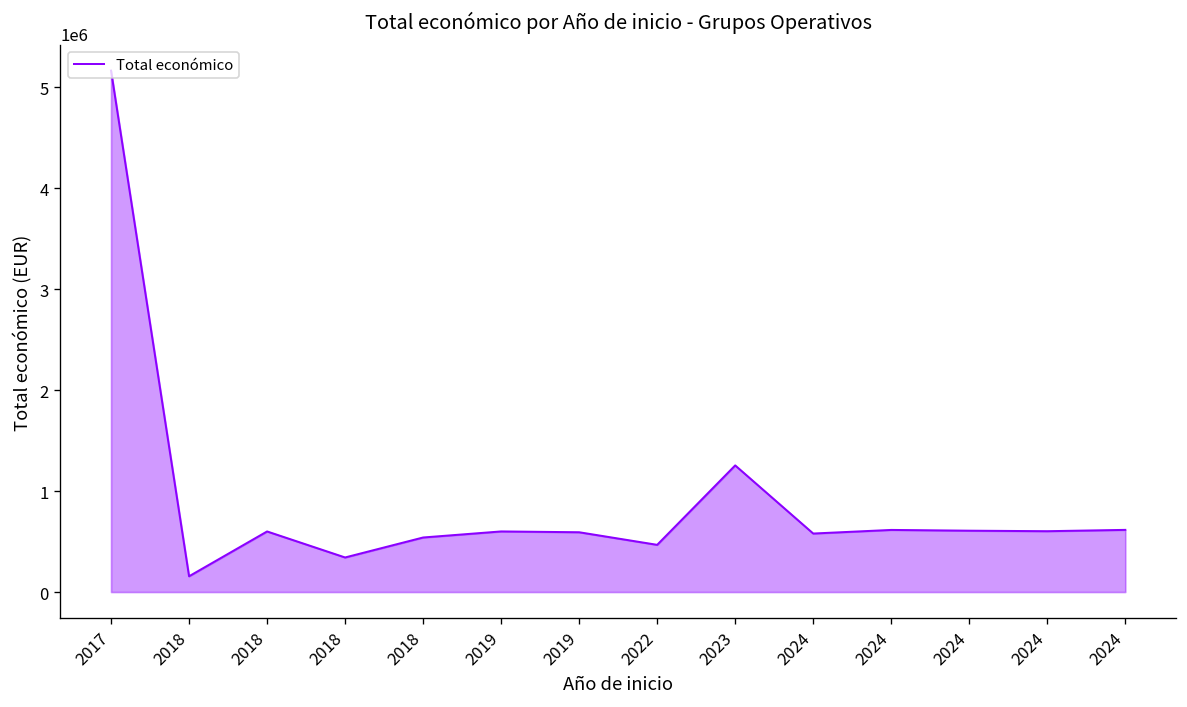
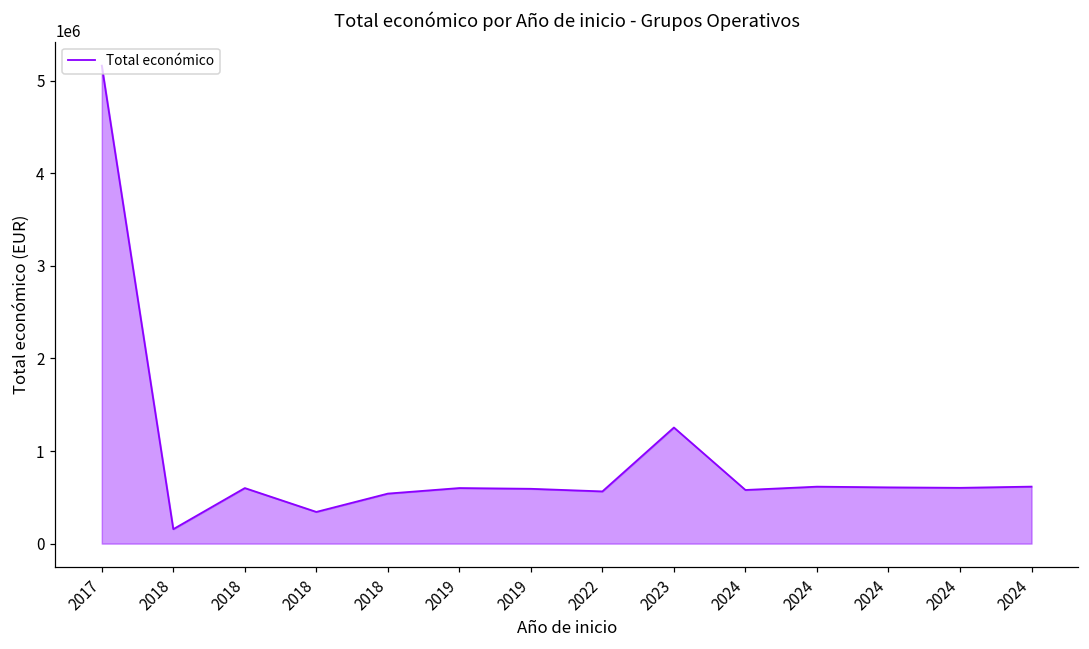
  {
-   "2022": 500000,
+   "2022": 600000,
    "2023": 1300000
  }
